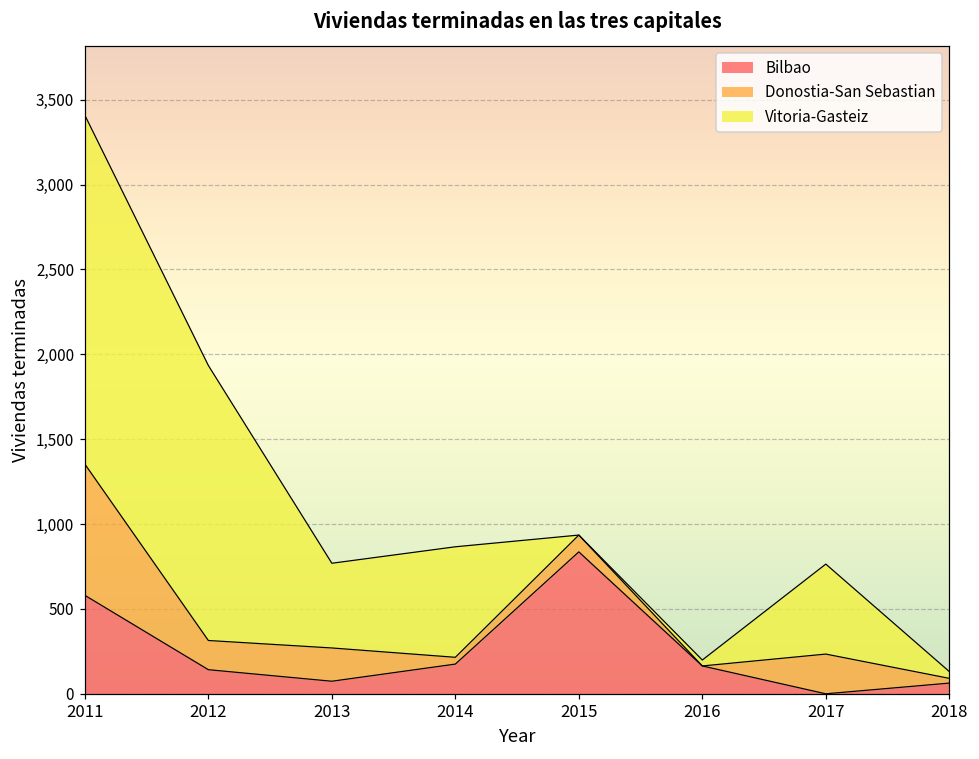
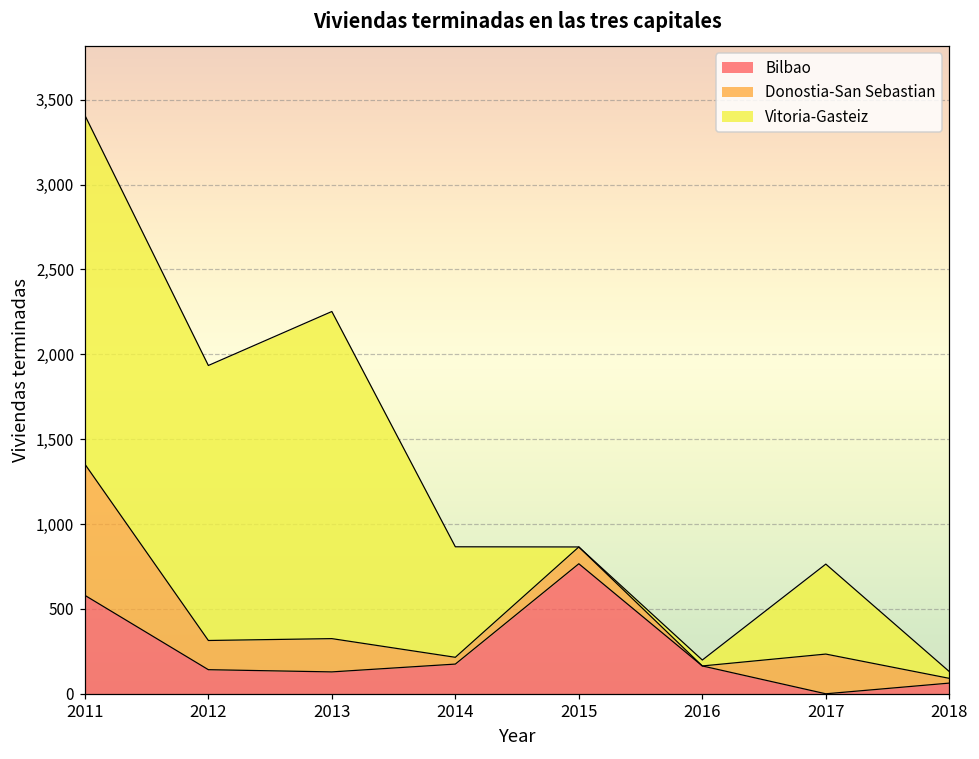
  {
    "Bilbao": {
      "2011": "580",
      "2012": "140",
-     "2013": "70",
+     "2013": "130",
      "2014": "180",
-     "2015": "840",
+     "2015": "770",
      "2017": "0",
      "2018": "60"
    },
    "Donostia-San Sebastian": {
      "2011": "770",
      "2012": "170",
      "2013": "200",
      "2014": "40",
      "2017": "230",
      "2018": "30"
    },
    "Vitoria-Gasteiz": {
      "2011": "2,060",
      "2012": "1,620",
-     "2013": "500",
+     "2013": "1,930",
      "2014": "650",
      "2016": "40",
      "2017": "530",
      "2018": "40"
    }
  }
